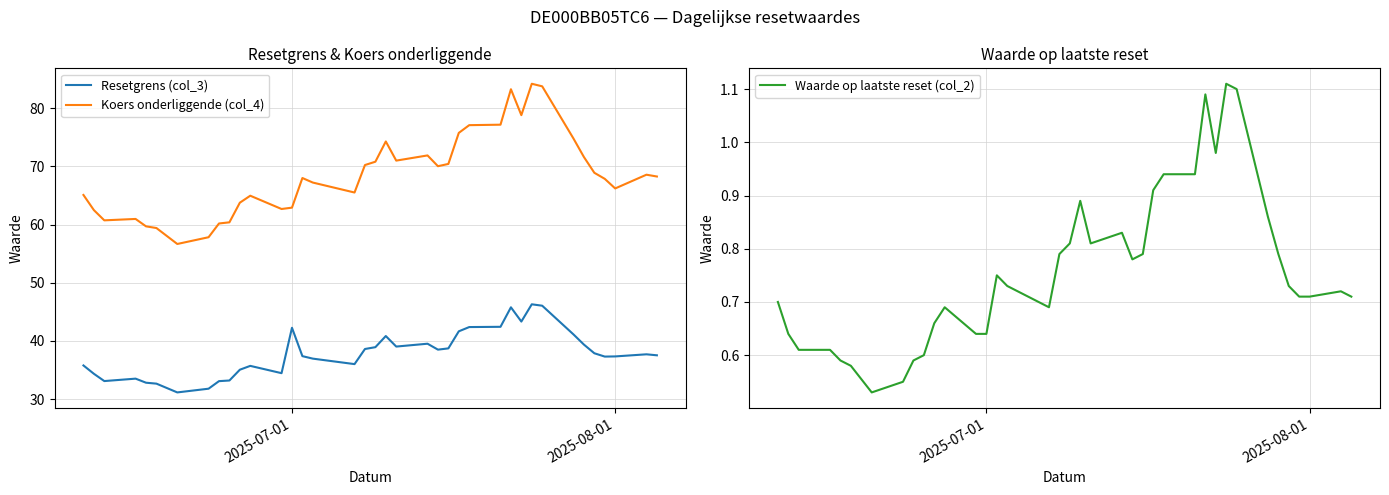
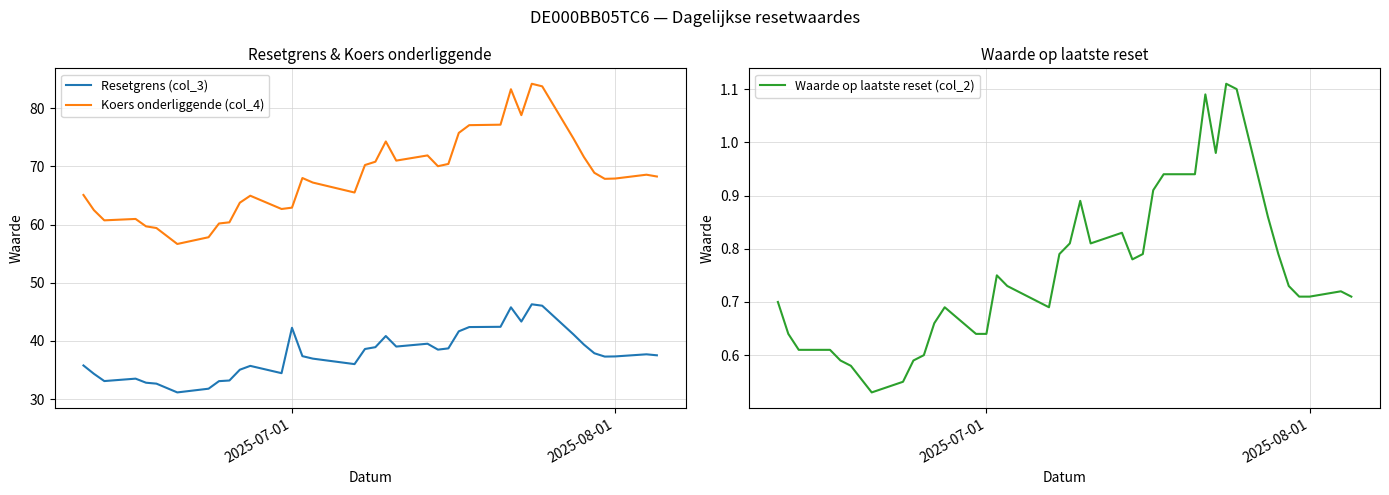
  {
    "Resetgrens & Koers onderliggende": {
      "Resetgrens (col_3)": {
        "2025-07-01": 42,
        "2025-08-01": 37
      },
      "Koers onderliggende (col_4)": {
        "2025-07-01": 63,
-       "2025-08-01": 66
+       "2025-08-01": 68
      }
    },
    "Waarde op laatste reset": {
      "2025-07-01": 0.64,
      "2025-08-01": 0.71
    }
  }
